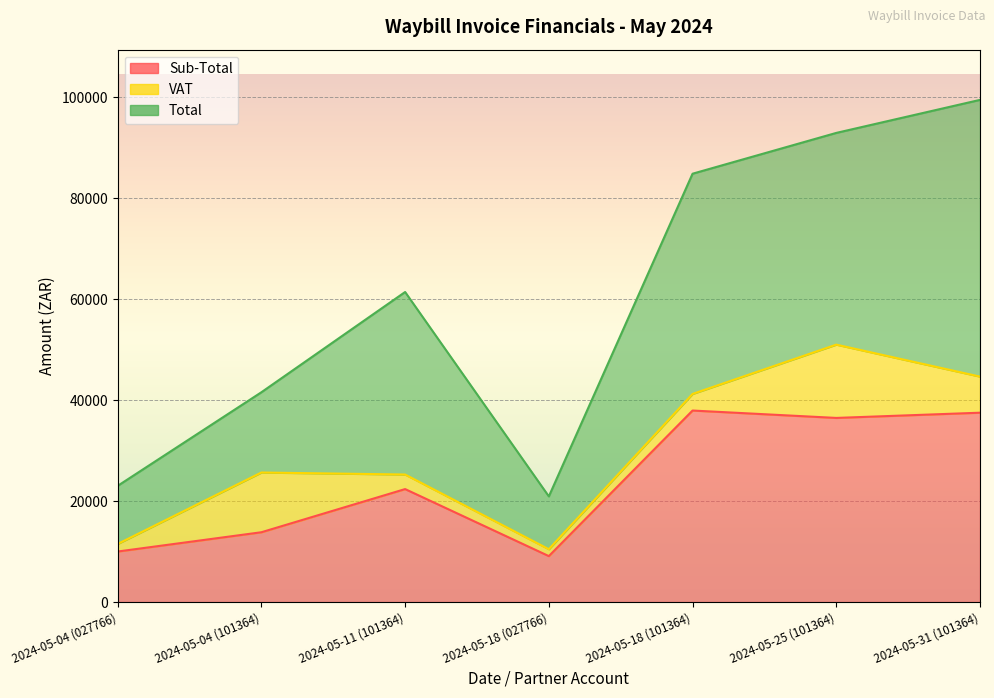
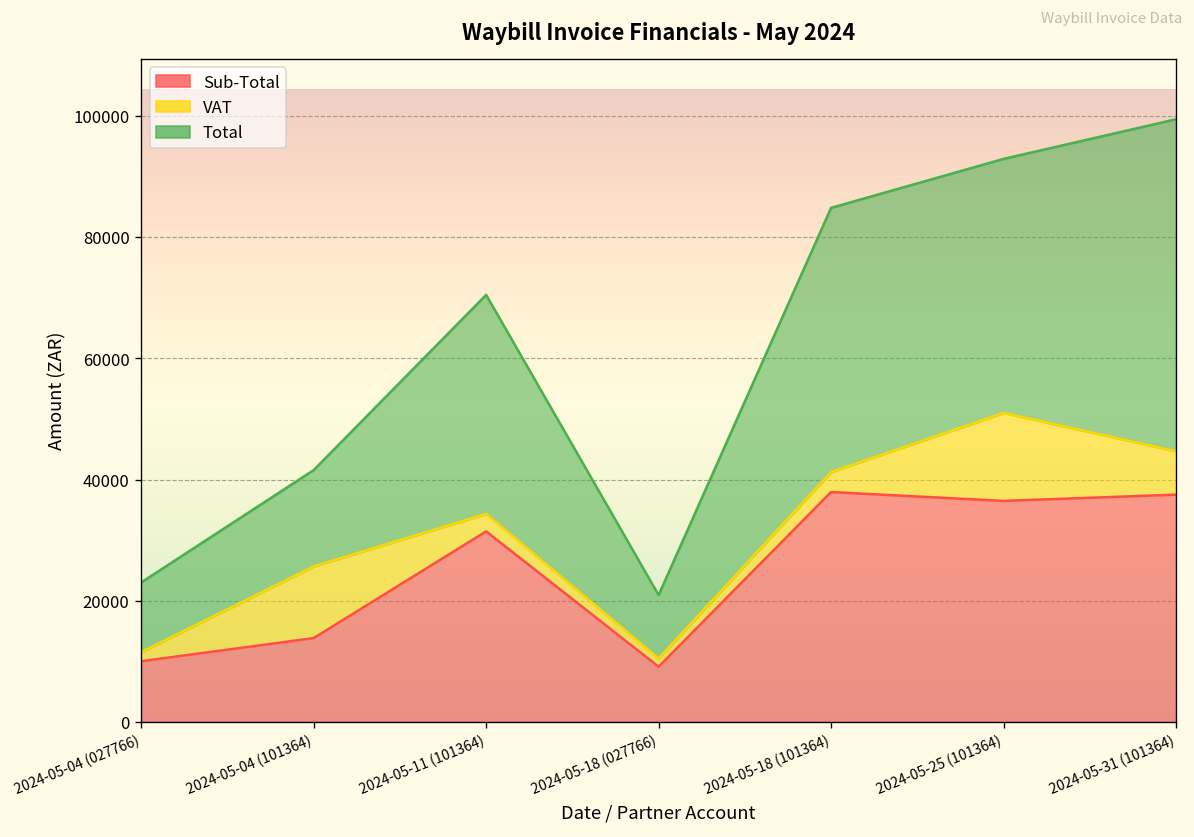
  {
    "Sub-Total": {
      "2024-05-04 (027766)": 10000,
      "2024-05-04 (101364)": 14000,
-     "2024-05-11 (101364)": 22000,
+     "2024-05-11 (101364)": 31000,
      "2024-05-18 (027766)": 9000,
      "2024-05-18 (101364)": 38000,
      "2024-05-25 (101364)": 36000,
      "2024-05-31 (101364)": 38000
    },
    "VAT": {
      "2024-05-04 (027766)": 2000,
      "2024-05-04 (101364)": 12000,
      "2024-05-11 (101364)": 3000,
      "2024-05-18 (027766)": 1000,
      "2024-05-18 (101364)": 3000,
      "2024-05-25 (101364)": 15000,
      "2024-05-31 (101364)": 7000
    },
    "Total": {
      "2024-05-04 (027766)": 12000,
      "2024-05-04 (101364)": 16000,
      "2024-05-11 (101364)": 36000,
      "2024-05-18 (027766)": 10000,
      "2024-05-18 (101364)": 44000,
      "2024-05-25 (101364)": 42000,
      "2024-05-31 (101364)": 55000
    }
  }
